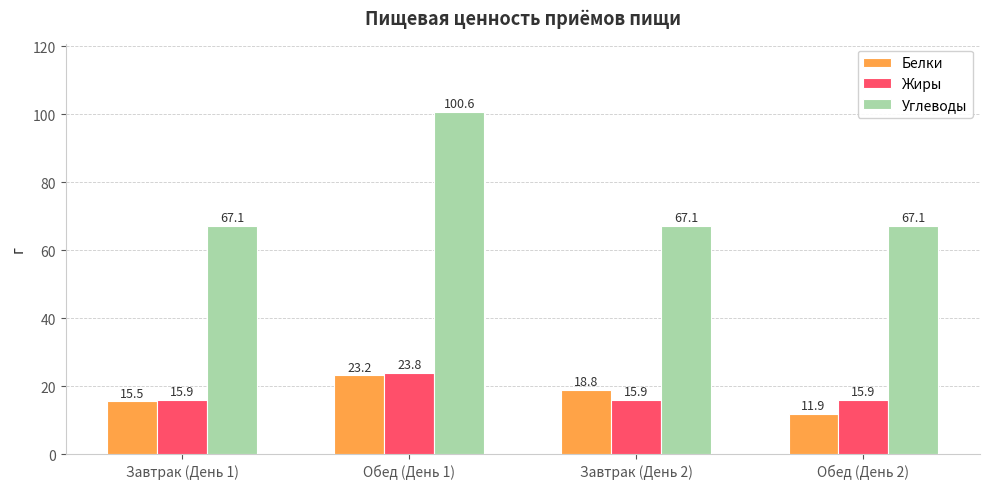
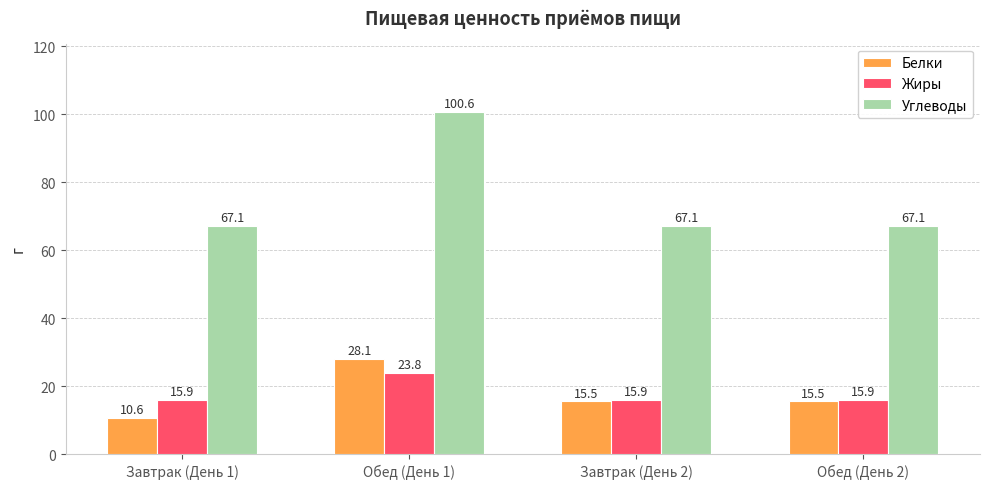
  {
    "Белки": {
-     "Завтрак (День 1)": 15.5,
-     "Обед (День 1)": 23.2,
-     "Завтрак (День 2)": 18.8,
-     "Обед (День 2)": 11.9
+     "Завтрак (День 1)": 10.6,
+     "Обед (День 1)": 28.1,
+     "Завтрак (День 2)": 15.5,
+     "Обед (День 2)": 15.5
    },
    "Жиры": {
      "Завтрак (День 1)": 15.9,
      "Обед (День 1)": 23.8,
      "Завтрак (День 2)": 15.9,
      "Обед (День 2)": 15.9
    },
    "Углеводы": {
      "Завтрак (День 1)": 67.1,
      "Обед (День 1)": 100.6,
      "Завтрак (День 2)": 67.1,
      "Обед (День 2)": 67.1
    }
  }
